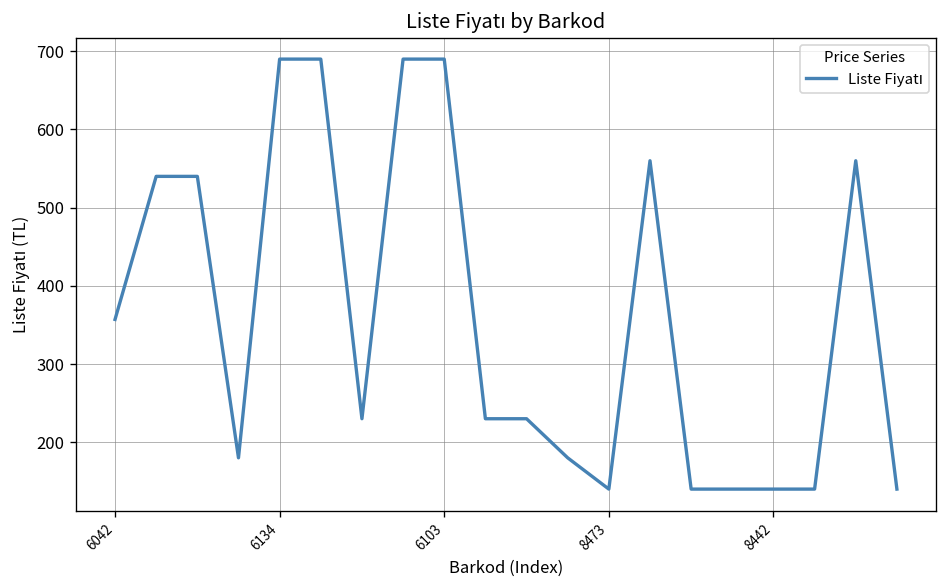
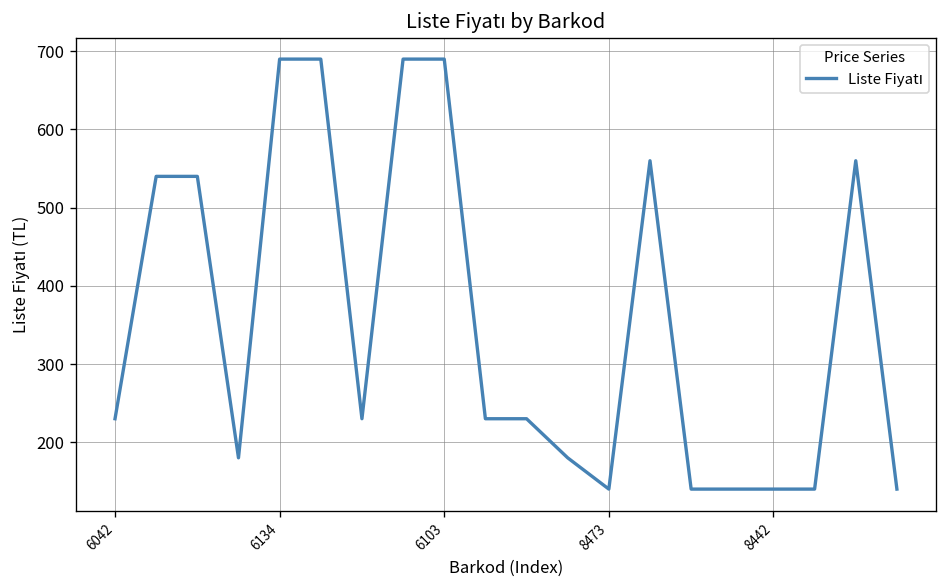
  {
-   "6042": 360,
+   "6042": 230,
    "6134": 690,
    "6103": 690,
    "8473": 140,
    "8442": 140
  }
